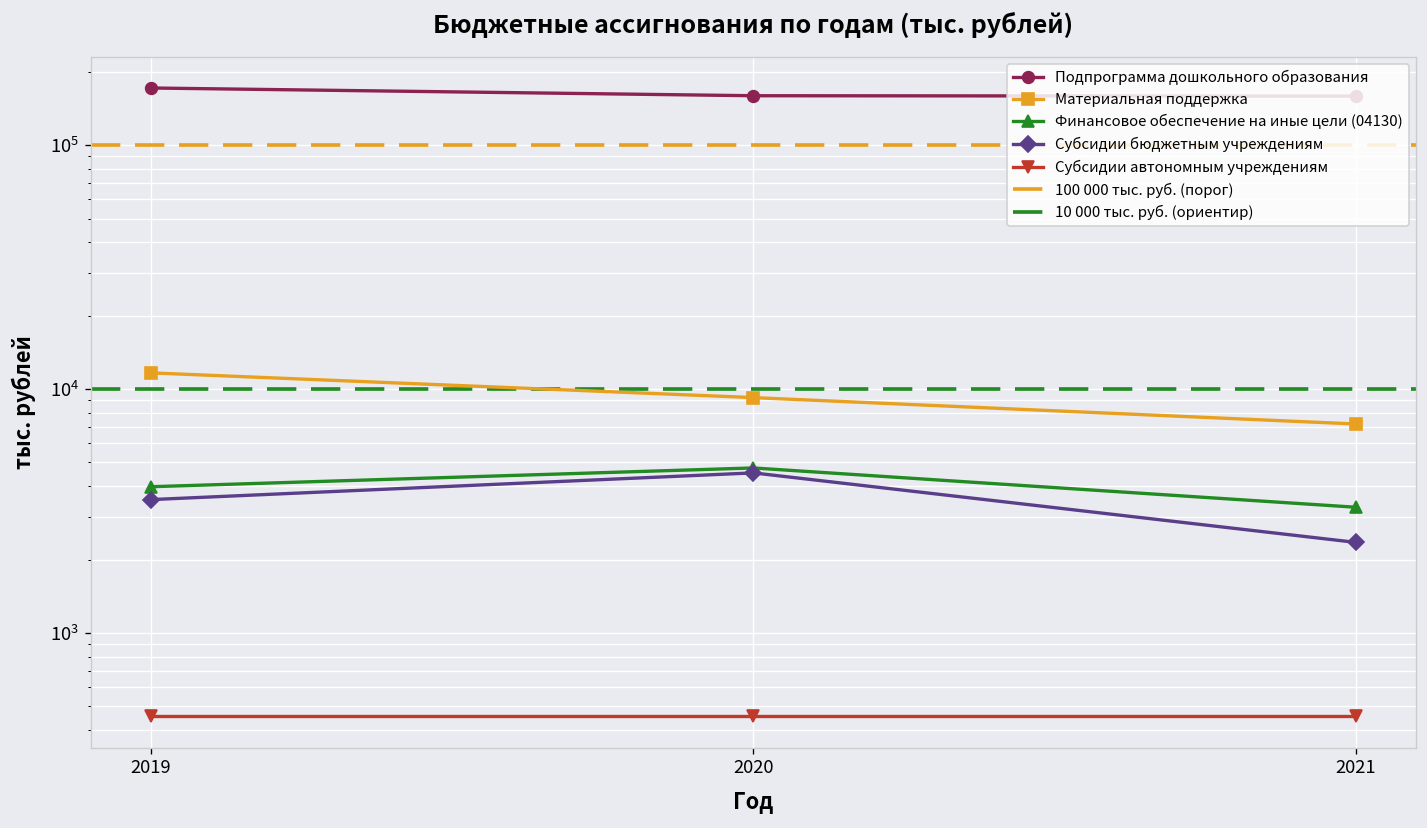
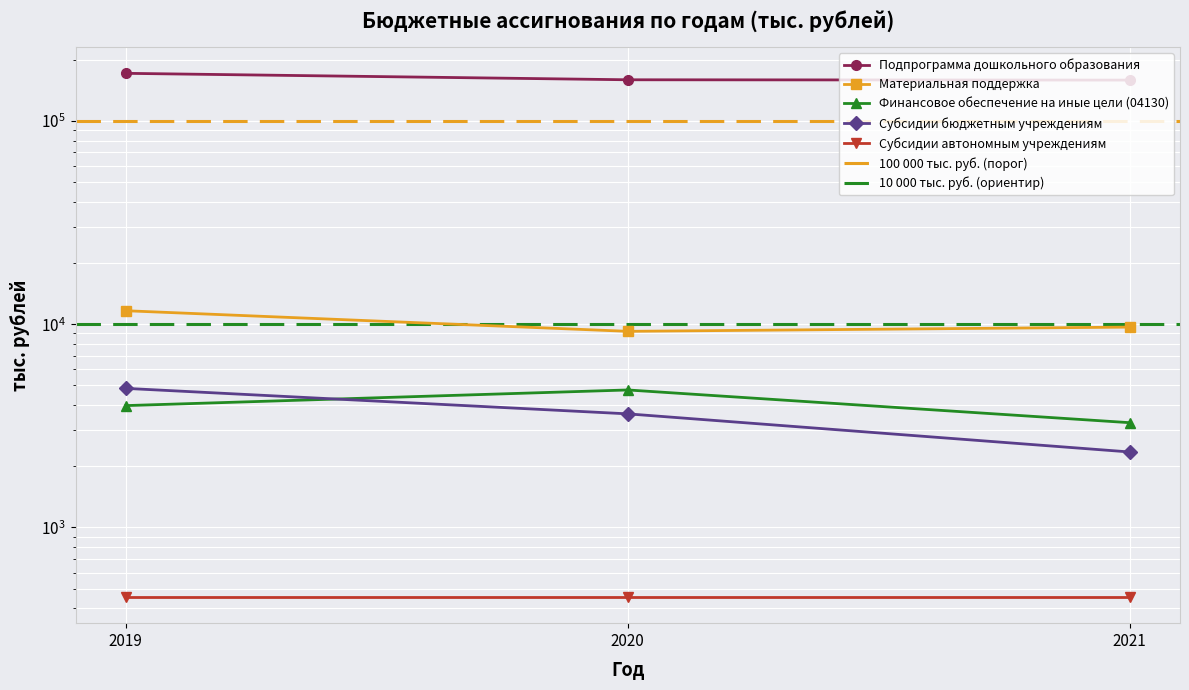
  {
    "Подпрограмма дошкольного образования": {
      "2019": 170000,
      "2020": 160000
    },
    "Материальная поддержка": {
      "2019": 12000,
      "2020": 9000,
-     "2021": 7200
+     "2021": 10000
    },
    "Финансовое обеспечение на иные цели (04130)": {
      "2019": 4000,
      "2020": 4700,
      "2021": 3300
    },
    "Субсидии бюджетным учреждениям": {
-     "2019": 3500,
-     "2020": 4500,
+     "2019": 4800,
+     "2020": 3600,
      "2021": 2400
    },
    "Субсидии автономным учреждениям": {
      "2019": 460,
      "2020": 460,
      "2021": 460
    }
  }
